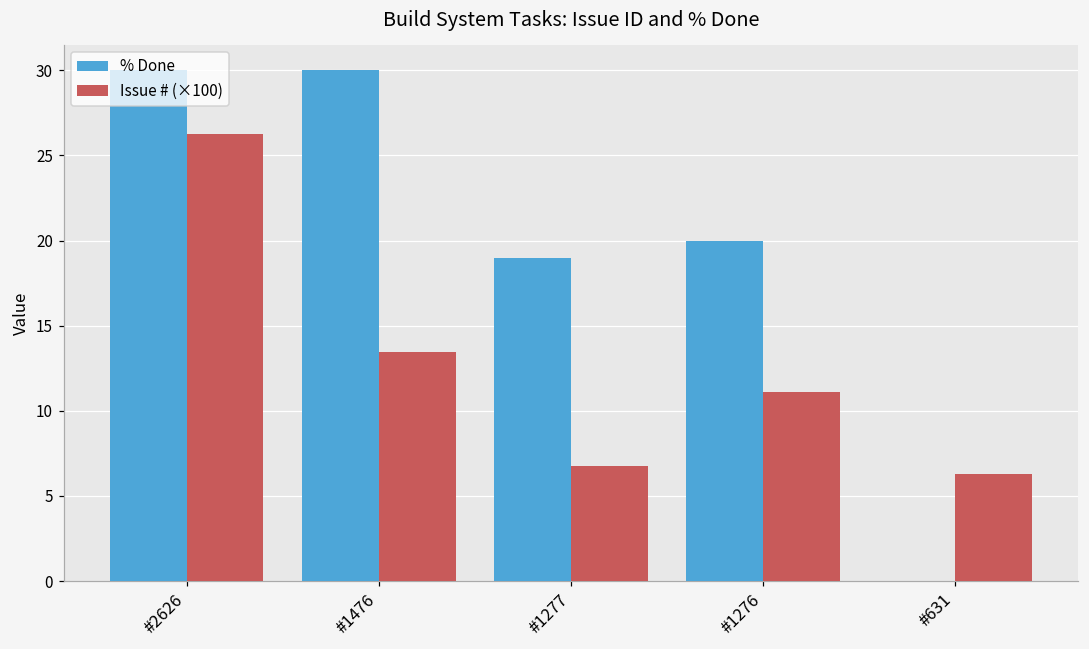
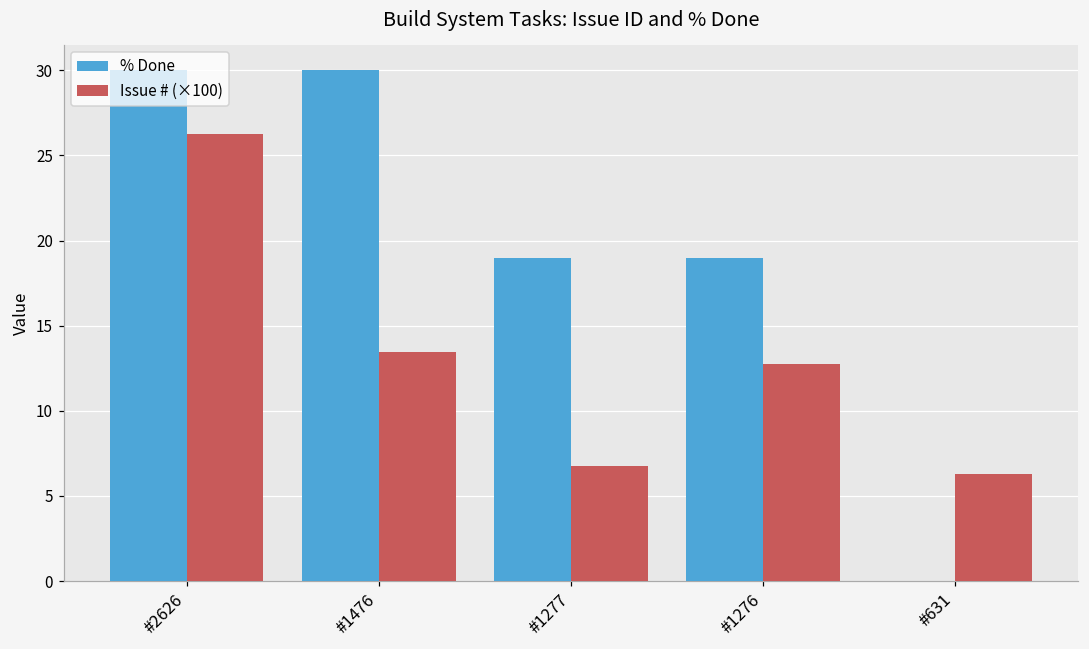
  {
    "% Done": {
      "#1476": 30,
      "#1277": 19,
-     "#1276": 20,
+     "#1276": 19,
      "#631": 0
    },
    "Issue # (×100)": {
      "#2626": 26.3,
      "#1476": 13.4,
      "#1277": 6.7,
-     "#1276": 11.1,
+     "#1276": 12.8,
      "#631": 6.3
    }
  }
